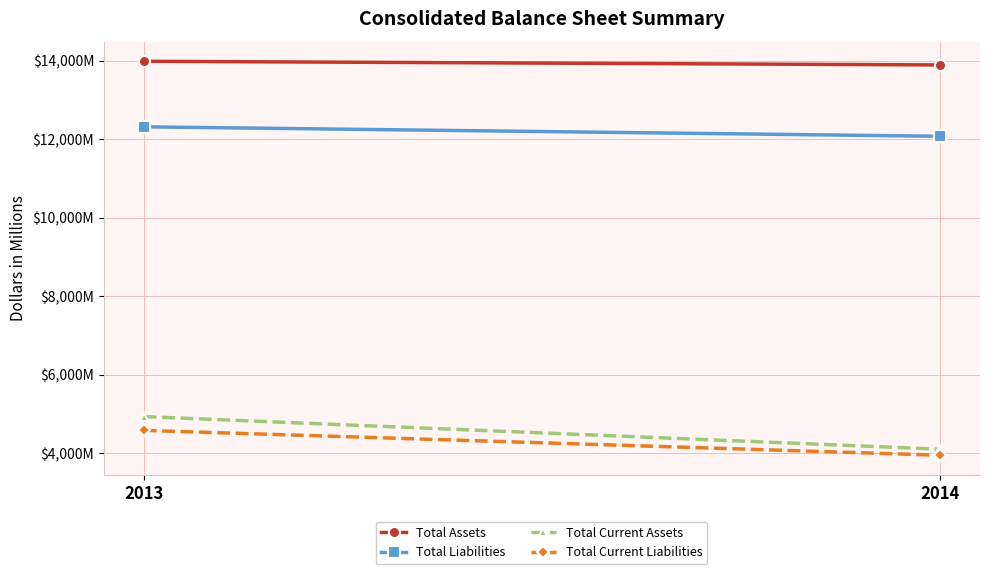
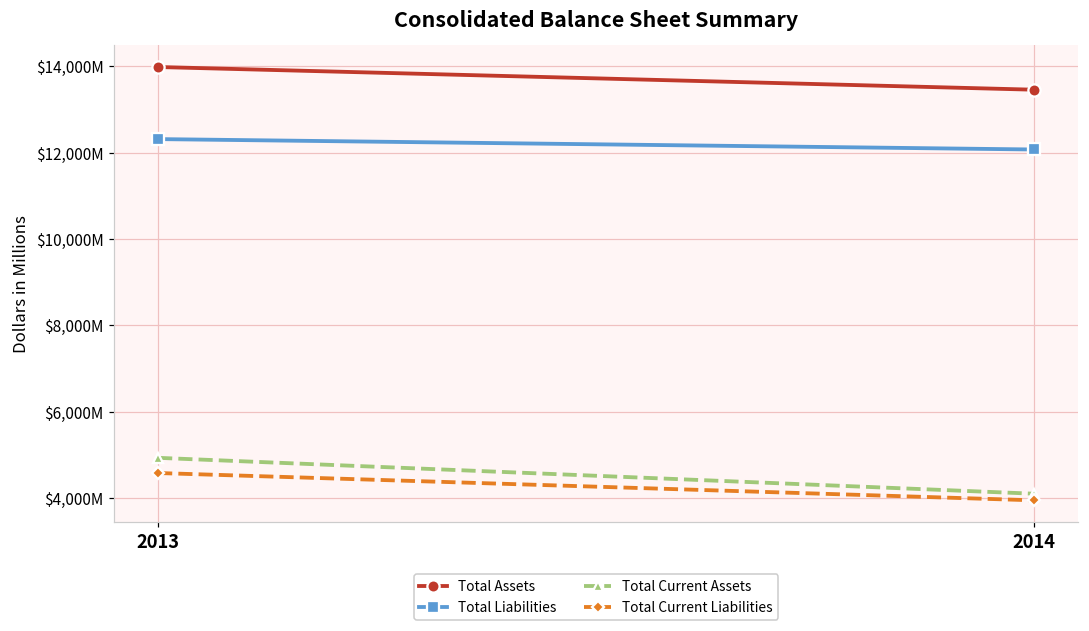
  {
    "Total Assets": {
      "2013": "$14,000,000,000",
-     "2014": "$13,900,000,000"
+     "2014": "$13,500,000,000"
    },
    "Total Liabilities": {
      "2013": "$12,300,000,000",
      "2014": "$12,100,000,000"
    },
    "Total Current Assets": {
      "2013": "$4,900,000,000",
      "2014": "$4,100,000,000"
    },
    "Total Current Liabilities": {
      "2013": "$4,600,000,000",
      "2014": "$3,900,000,000"
    }
  }
